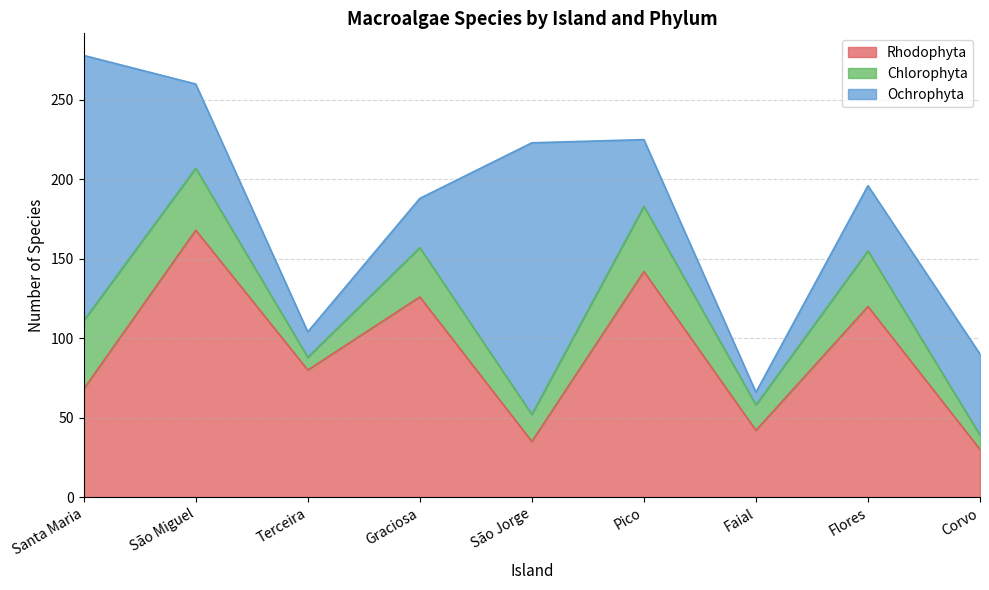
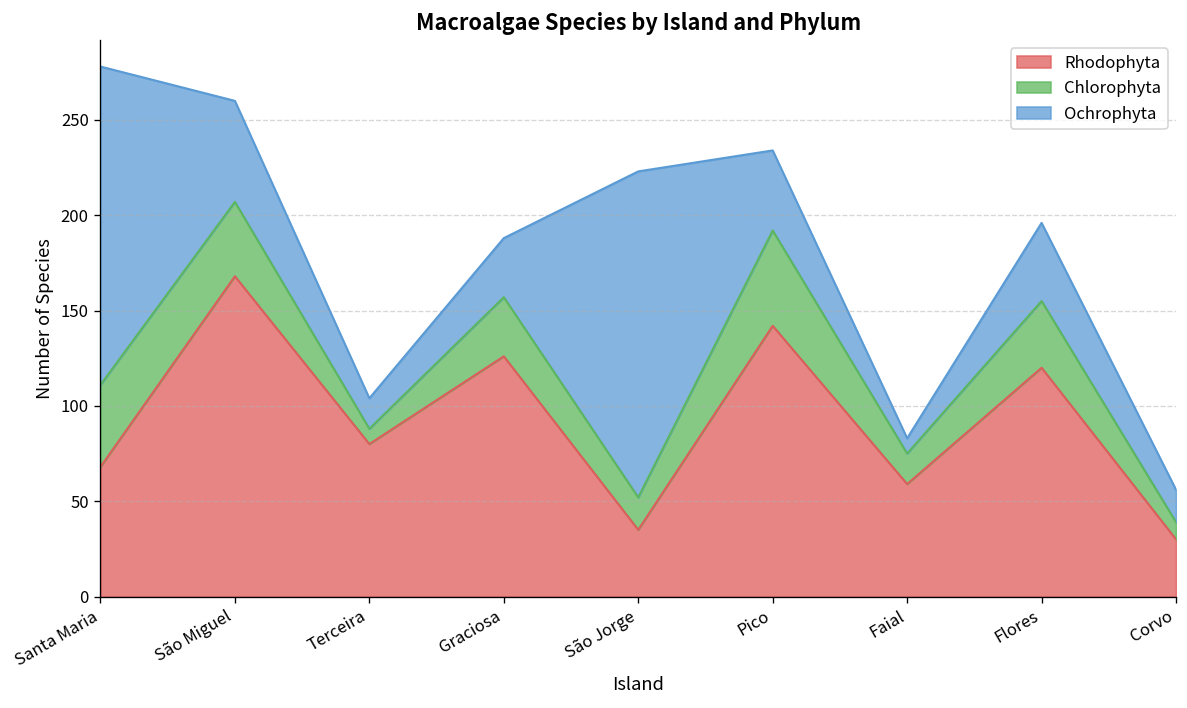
  {
    "Rhodophyta": {
      "Santa Maria": 68,
      "São Miguel": 168,
      "Terceira": 80,
      "Graciosa": 126,
      "São Jorge": 35,
      "Pico": 142,
-     "Faial": 42,
+     "Faial": 59,
      "Flores": 120,
      "Corvo": 30
    },
    "Chlorophyta": {
      "Santa Maria": 43,
      "São Miguel": 39,
      "Terceira": 8,
      "Graciosa": 31,
      "São Jorge": 17,
-     "Pico": 41,
+     "Pico": 50,
      "Faial": 16,
      "Flores": 35,
      "Corvo": 9
    },
    "Ochrophyta": {
      "Santa Maria": 167,
      "São Miguel": 53,
      "Terceira": 16,
      "Graciosa": 31,
      "São Jorge": 171,
      "Pico": 42,
      "Faial": 8,
      "Flores": 41,
-     "Corvo": 51
+     "Corvo": 17
    }
  }
